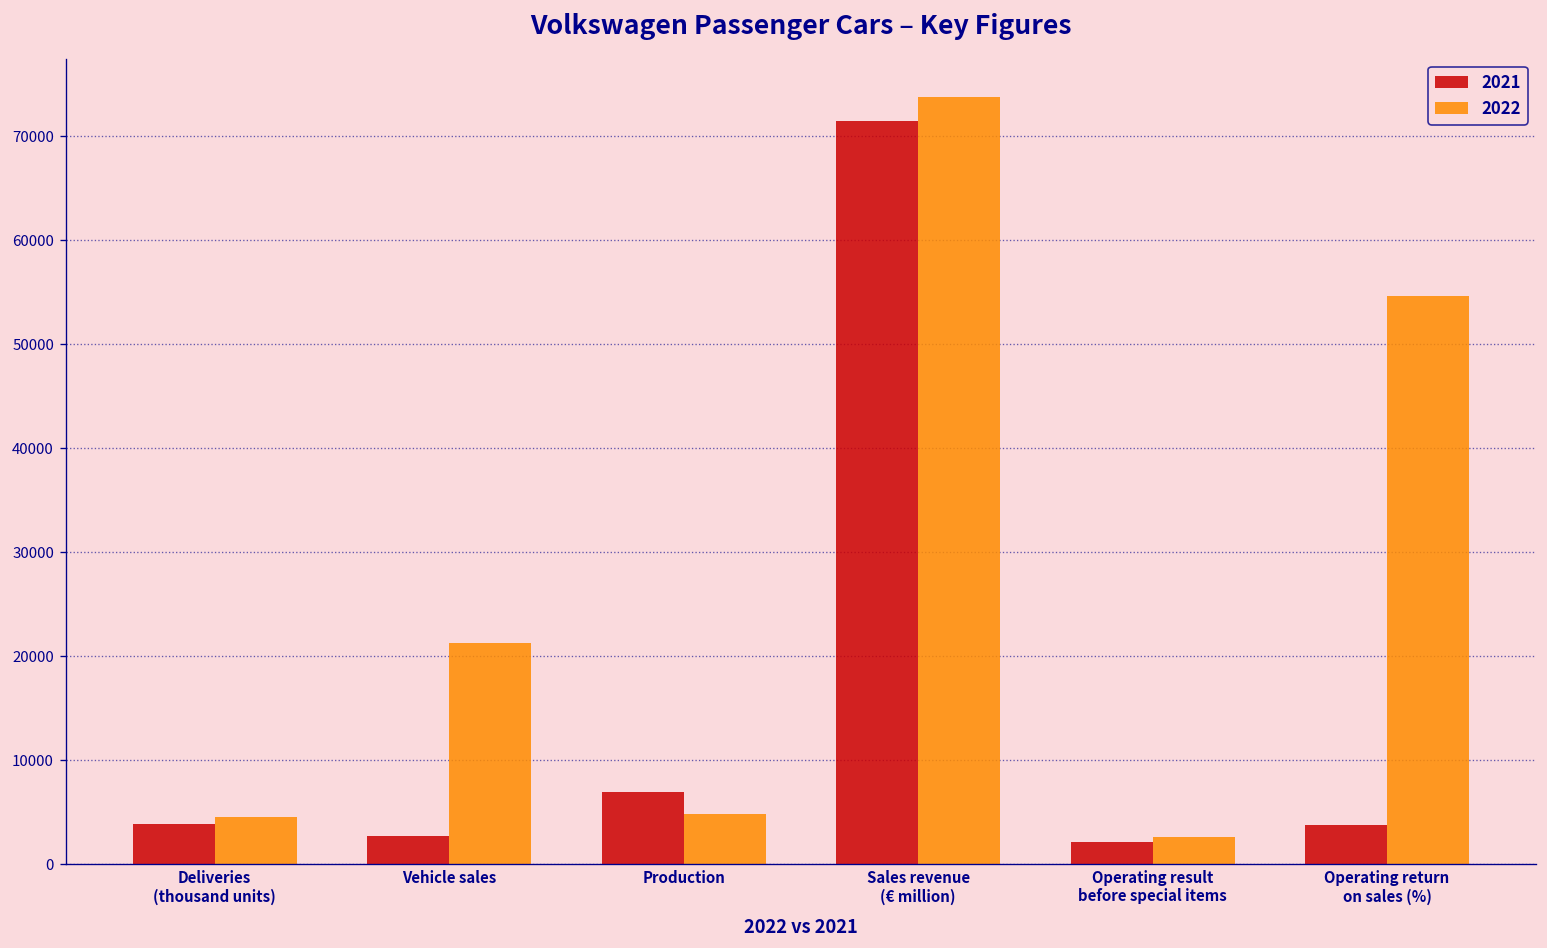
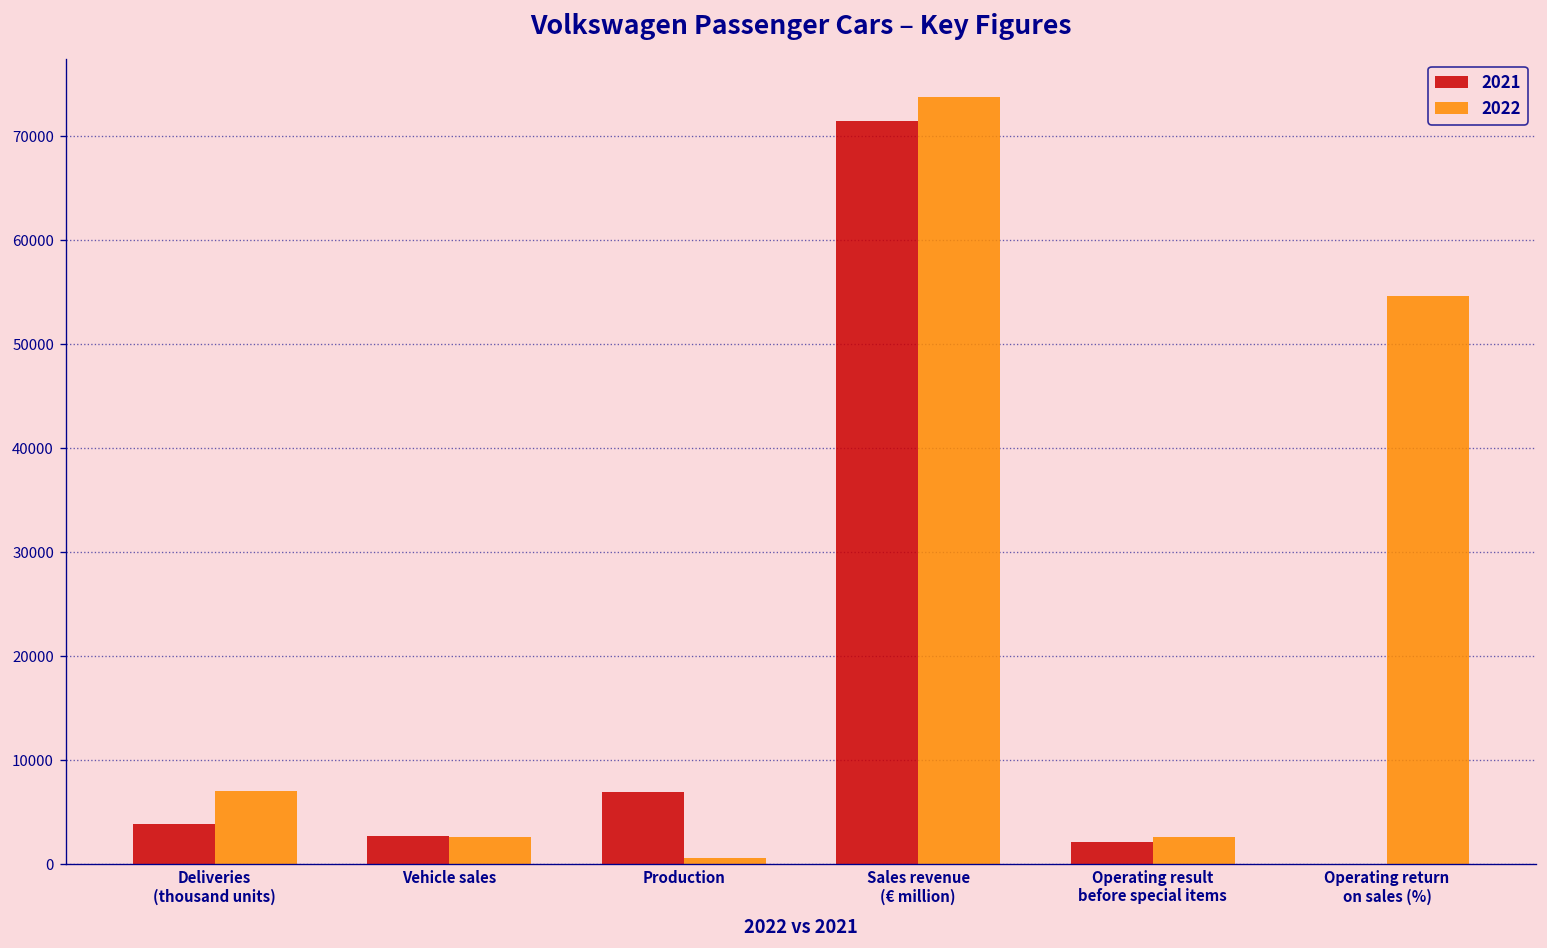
  {
    "2021": {
      "Deliveries (thousand units)": 4000,
      "Vehicle sales": 3000,
      "Production": 7000,
      "Sales revenue (€ million)": 71000,
      "Operating result before special items": 2000,
-     "Operating return on sales (%)": 4000
+     "Operating return on sales (%)": 0
    },
    "2022": {
-     "Deliveries (thousand units)": 5000,
-     "Vehicle sales": 21000,
-     "Production": 5000,
+     "Deliveries (thousand units)": 7000,
+     "Vehicle sales": 3000,
+     "Production": 1000,
      "Sales revenue (€ million)": 74000,
      "Operating result before special items": 3000,
      "Operating return on sales (%)": 55000
    }
  }
